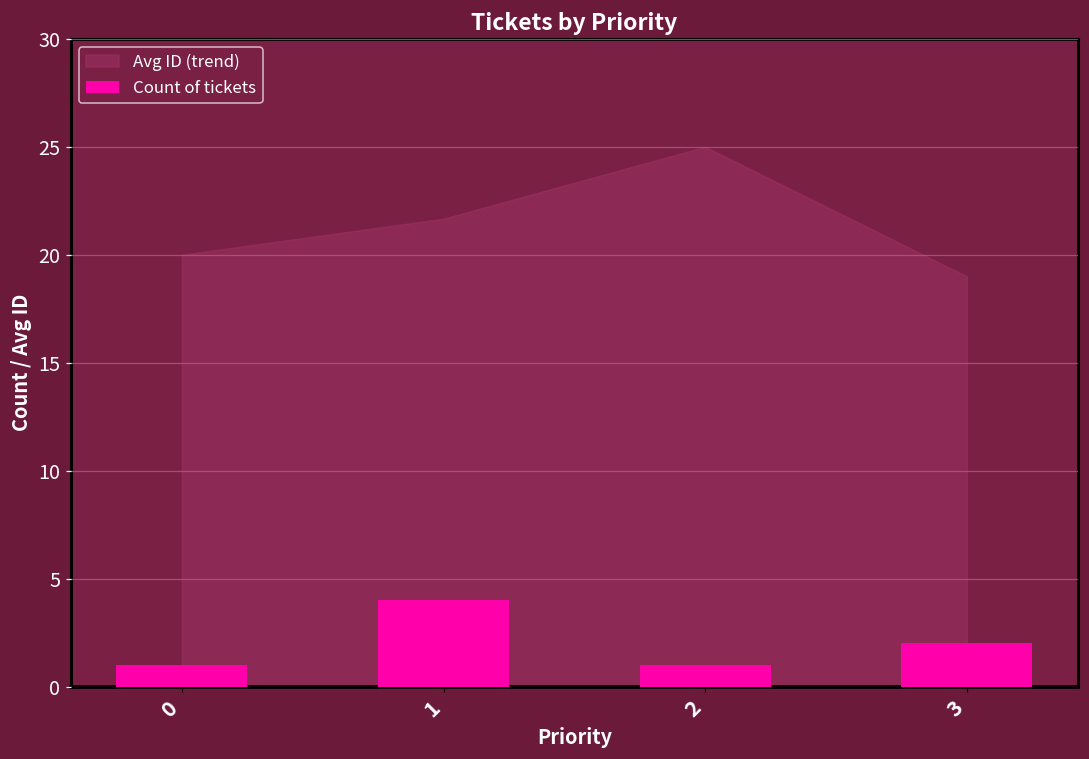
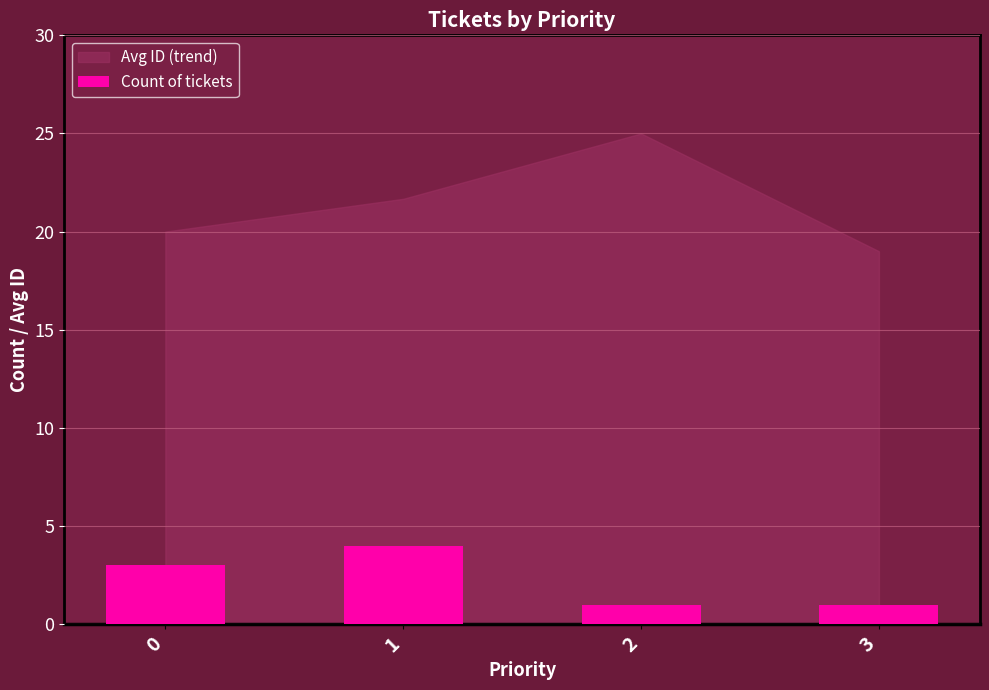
  {
    "Count of tickets": {
-     "0": 1,
+     "0": 3,
      "1": 4,
      "2": 1,
-     "3": 2
+     "3": 1
    },
    "Avg ID (trend)": {
      "0": 20,
      "1": 21.7,
      "2": 25,
      "3": 19
    }
  }
